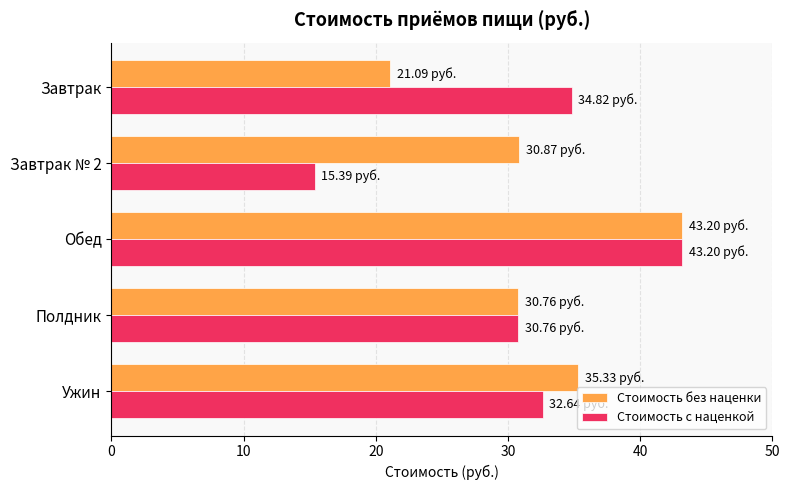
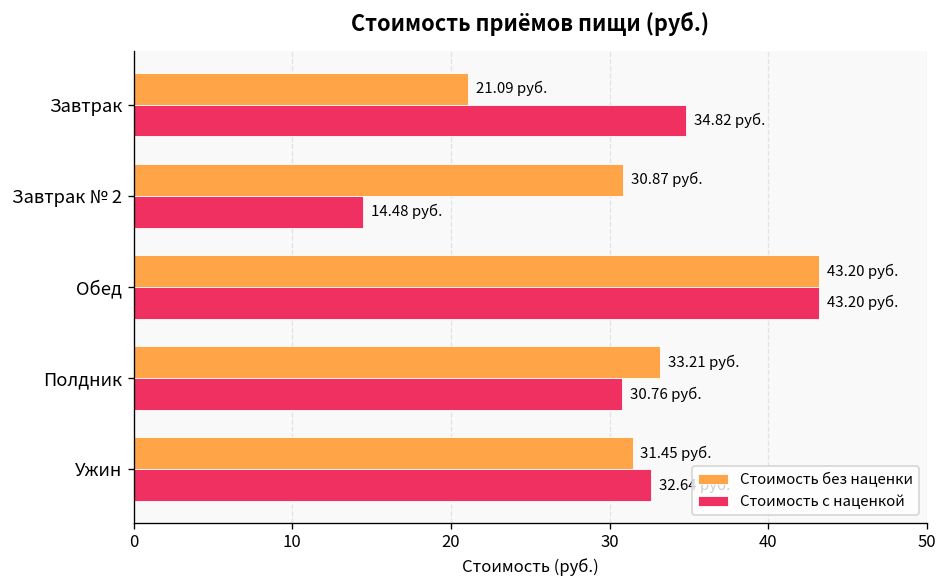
  {
    "Стоимость без наценки": {
      "Завтрак": 21.09,
      "Завтрак № 2": 30.87,
      "Обед": 43.20,
-     "Полдник": 30.76,
-     "Ужин": 35.33
+     "Полдник": 33.21,
+     "Ужин": 31.45
    },
    "Стоимость с наценкой": {
      "Завтрак": 34.82,
-     "Завтрак № 2": 15.39,
+     "Завтрак № 2": 14.48,
      "Обед": 43.20,
      "Полдник": 30.76
    }
  }
